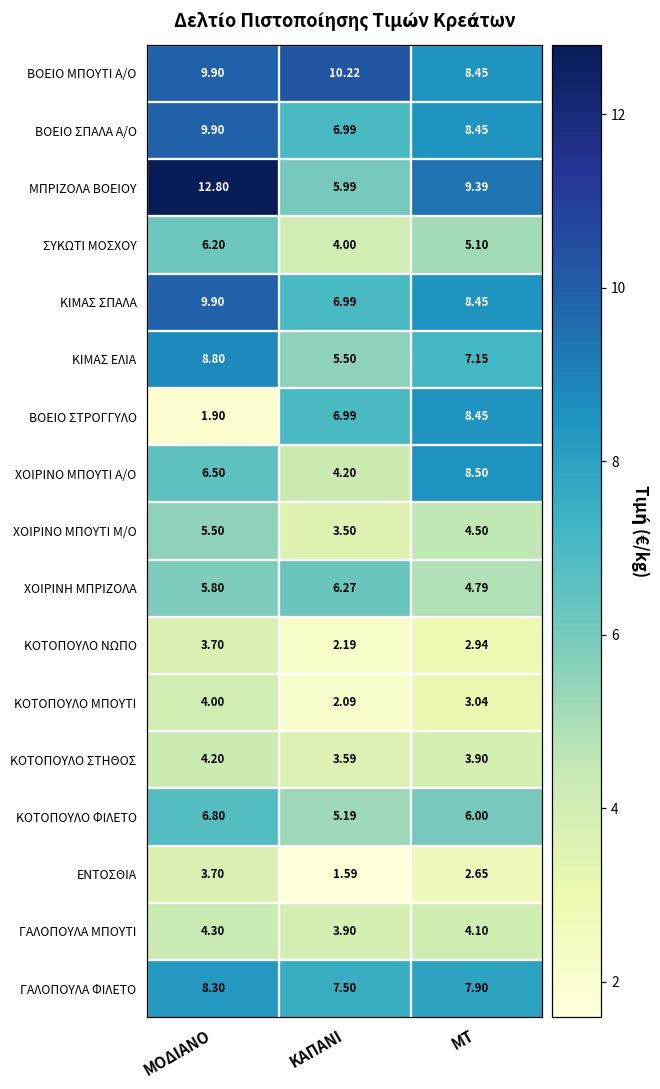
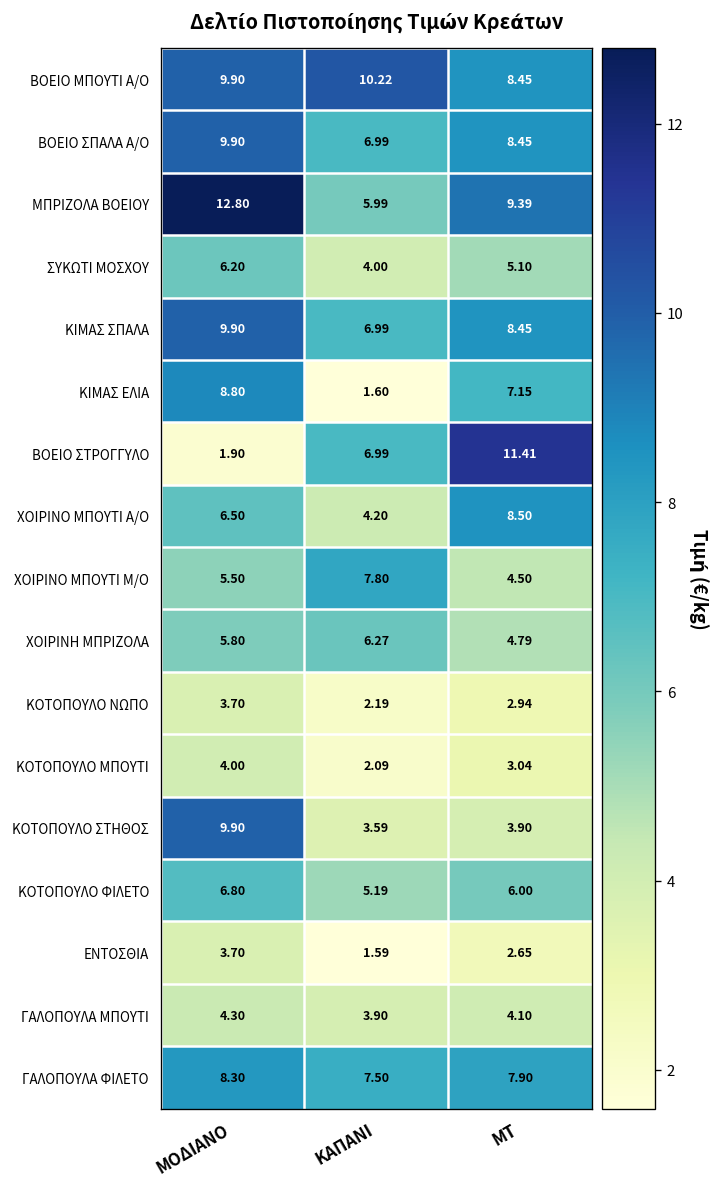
  {
    "ΒΟΕΙΟ ΜΠΟΥΤΙ Α/Ο": {
      "ΜΟΔΙΑΝΟ": 9.90,
      "ΚΑΠΑΝΙ": 10.22,
      "ΜΤ": 8.45
    },
    "ΒΟΕΙΟ ΣΠΑΛΑ Α/Ο": {
      "ΜΟΔΙΑΝΟ": 9.90,
      "ΚΑΠΑΝΙ": 6.99,
      "ΜΤ": 8.45
    },
    "ΜΠΡΙΖΟΛΑ ΒΟΕΙΟΥ": {
      "ΜΟΔΙΑΝΟ": 12.80,
      "ΚΑΠΑΝΙ": 5.99,
      "ΜΤ": 9.39
    },
    "ΣΥΚΩΤΙ ΜΟΣΧΟΥ": {
      "ΜΟΔΙΑΝΟ": 6.20,
      "ΚΑΠΑΝΙ": 4.00,
      "ΜΤ": 5.10
    },
    "ΚΙΜΑΣ ΣΠΑΛΑ": {
      "ΜΟΔΙΑΝΟ": 9.90,
      "ΚΑΠΑΝΙ": 6.99,
      "ΜΤ": 8.45
    },
    "ΚΙΜΑΣ ΕΛΙΑ": {
      "ΜΟΔΙΑΝΟ": 8.80,
-     "ΚΑΠΑΝΙ": 5.50,
+     "ΚΑΠΑΝΙ": 1.60,
      "ΜΤ": 7.15
    },
    "ΒΟΕΙΟ ΣΤΡΟΓΓΥΛΟ": {
      "ΜΟΔΙΑΝΟ": 1.90,
      "ΚΑΠΑΝΙ": 6.99,
-     "ΜΤ": 8.45
+     "ΜΤ": 11.41
    },
    "ΧΟΙΡΙΝΟ ΜΠΟΥΤΙ Α/Ο": {
      "ΜΟΔΙΑΝΟ": 6.50,
      "ΚΑΠΑΝΙ": 4.20,
      "ΜΤ": 8.50
    },
    "ΧΟΙΡΙΝΟ ΜΠΟΥΤΙ Μ/Ο": {
      "ΜΟΔΙΑΝΟ": 5.50,
-     "ΚΑΠΑΝΙ": 3.50,
+     "ΚΑΠΑΝΙ": 7.80,
      "ΜΤ": 4.50
    },
    "ΧΟΙΡΙΝΗ ΜΠΡΙΖΟΛΑ": {
      "ΜΟΔΙΑΝΟ": 5.80,
      "ΚΑΠΑΝΙ": 6.27,
      "ΜΤ": 4.79
    },
    "ΚΟΤΟΠΟΥΛΟ ΝΩΠΟ": {
      "ΜΟΔΙΑΝΟ": 3.70,
      "ΚΑΠΑΝΙ": 2.19,
      "ΜΤ": 2.94
    },
    "ΚΟΤΟΠΟΥΛΟ ΜΠΟΥΤΙ": {
      "ΜΟΔΙΑΝΟ": 4.00,
      "ΚΑΠΑΝΙ": 2.09,
      "ΜΤ": 3.04
    },
    "ΚΟΤΟΠΟΥΛΟ ΣΤΗΘΟΣ": {
-     "ΜΟΔΙΑΝΟ": 4.20,
+     "ΜΟΔΙΑΝΟ": 9.90,
      "ΚΑΠΑΝΙ": 3.59,
      "ΜΤ": 3.90
    },
    "ΚΟΤΟΠΟΥΛΟ ΦΙΛΕΤΟ": {
      "ΜΟΔΙΑΝΟ": 6.80,
      "ΚΑΠΑΝΙ": 5.19,
      "ΜΤ": 6.00
    },
    "ΕΝΤΟΣΘΙΑ": {
      "ΜΟΔΙΑΝΟ": 3.70,
      "ΚΑΠΑΝΙ": 1.59,
      "ΜΤ": 2.65
    },
    "ΓΑΛΟΠΟΥΛΑ ΜΠΟΥΤΙ": {
      "ΜΟΔΙΑΝΟ": 4.30,
      "ΚΑΠΑΝΙ": 3.90,
      "ΜΤ": 4.10
    },
    "ΓΑΛΟΠΟΥΛΑ ΦΙΛΕΤΟ": {
      "ΜΟΔΙΑΝΟ": 8.30,
      "ΚΑΠΑΝΙ": 7.50,
      "ΜΤ": 7.90
    }
  }
